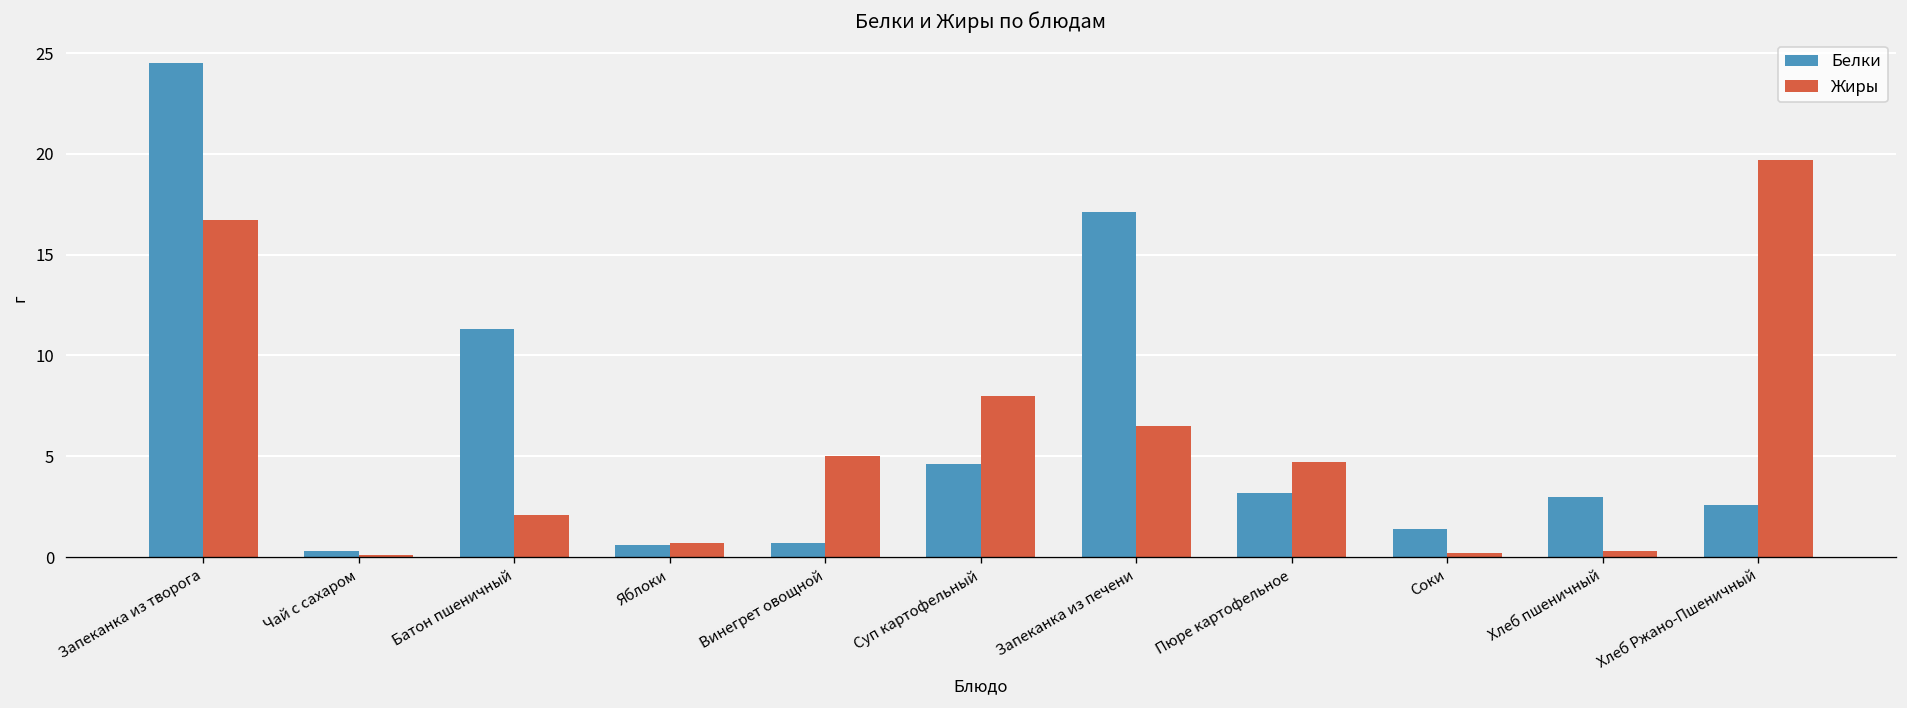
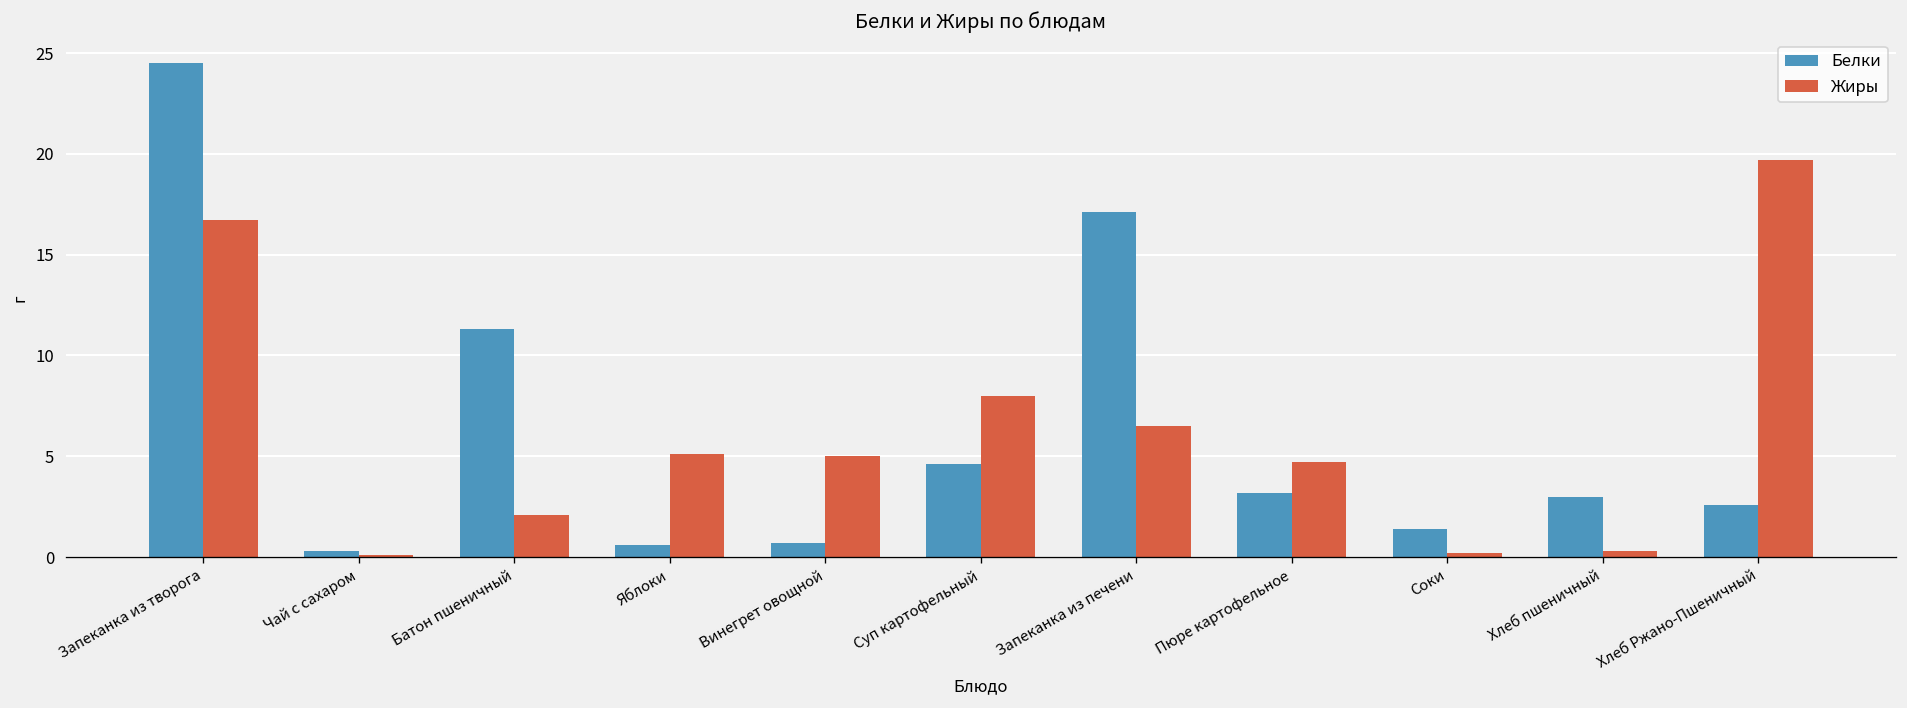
  {
    "Белки": {
      "Запеканка из творога": 24.5,
      "Чай с сахаром": 0.3,
      "Батон пшеничный": 11.3,
      "Яблоки": 0.6,
      "Винегрет овощной": 0.7,
      "Суп картофельный": 4.6,
      "Запеканка из печени": 17.1,
      "Пюре картофельное": 3.2,
      "Соки": 1.4,
      "Хлеб пшеничный": 3.0,
      "Хлеб Ржано-Пшеничный": 2.6
    },
    "Жиры": {
      "Запеканка из творога": 16.7,
      "Батон пшеничный": 2.1,
-     "Яблоки": 0.7,
+     "Яблоки": 5.1,
      "Винегрет овощной": 5.0,
      "Суп картофельный": 8.0,
      "Запеканка из печени": 6.5,
      "Пюре картофельное": 4.7,
      "Соки": 0.2,
      "Хлеб пшеничный": 0.3,
      "Хлеб Ржано-Пшеничный": 19.7
    }
  }
